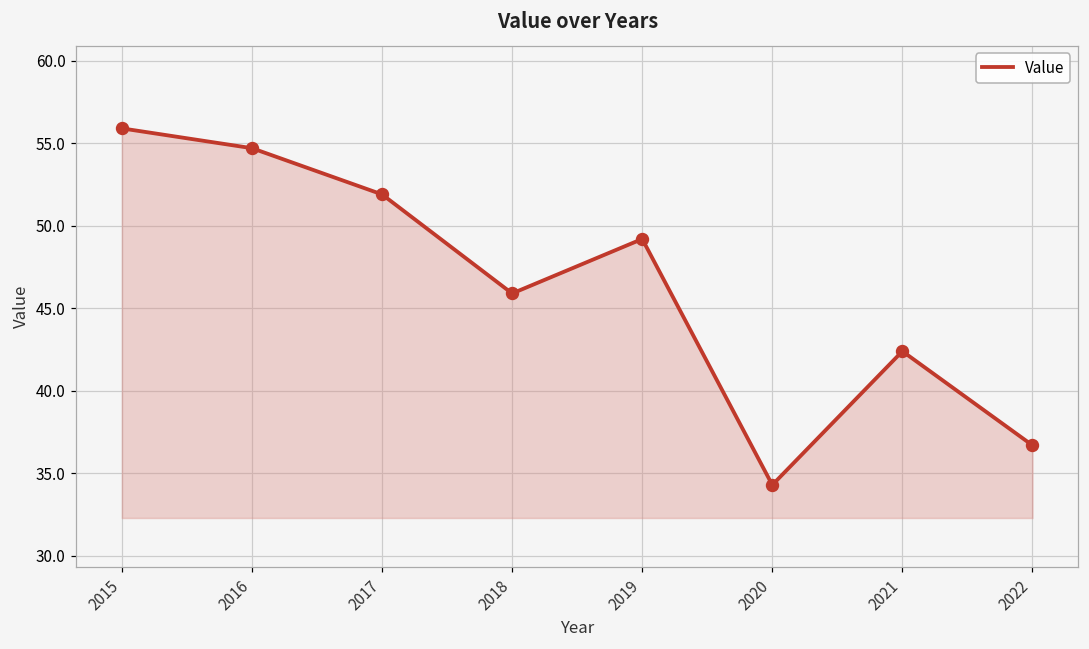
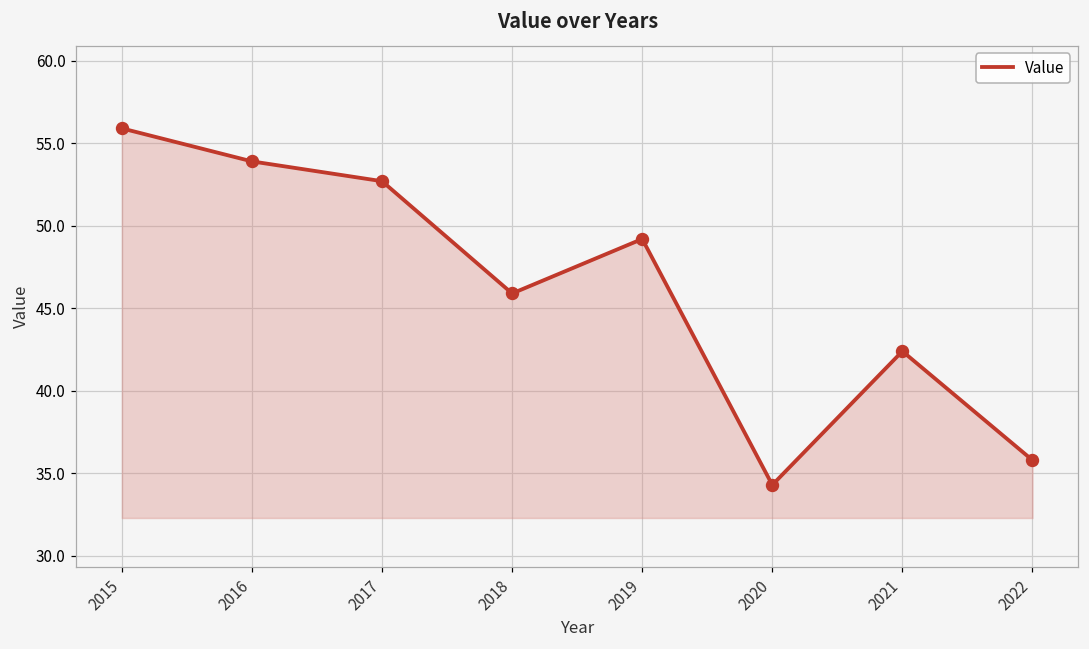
  {
    "2015": 55.9,
-   "2016": 54.7,
-   "2017": 51.9,
+   "2016": 53.9,
+   "2017": 52.7,
    "2018": 45.9,
    "2019": 49.2,
    "2020": 34.3,
    "2021": 42.4,
-   "2022": 36.7
+   "2022": 35.8
  }
